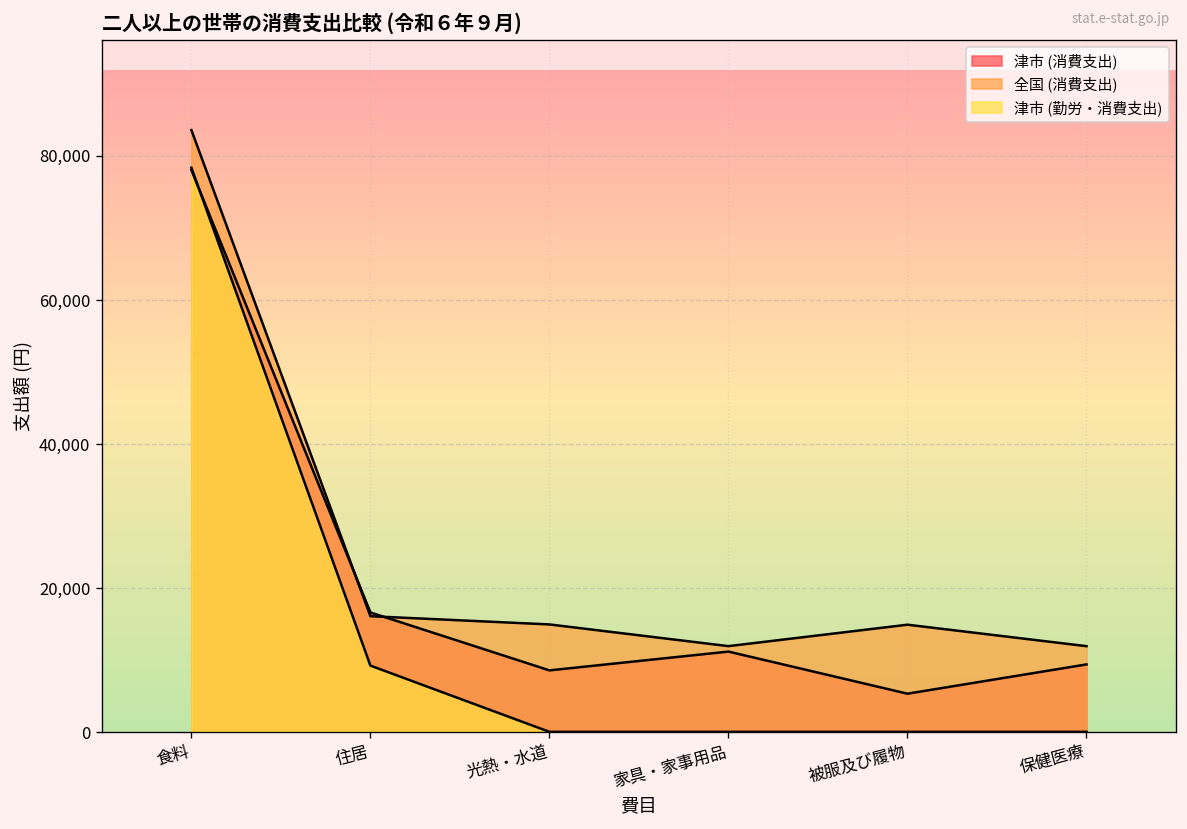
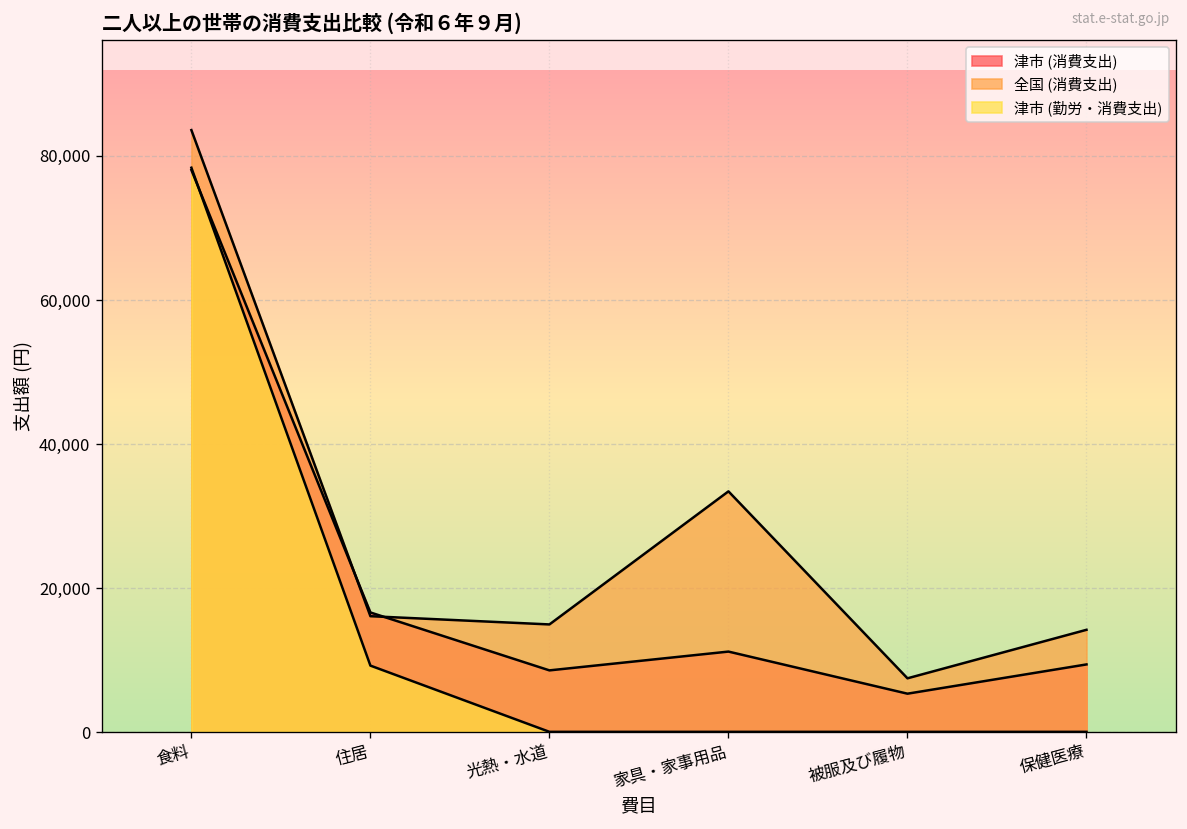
  {
    "津市 (消費支出)": {
      "住居": "17,000",
      "光熱・水道": "9,000",
      "家具・家事用品": "11,000",
      "被服及び履物": "5,000",
      "保健医療": "9,000"
    },
    "全国 (消費支出)": {
      "食料": "84,000",
      "住居": "16,000",
      "光熱・水道": "15,000",
-     "家具・家事用品": "12,000",
-     "被服及び履物": "15,000",
-     "保健医療": "12,000"
+     "家具・家事用品": "33,000",
+     "被服及び履物": "7,000",
+     "保健医療": "14,000"
    },
    "津市 (勤労・消費支出)": {
      "住居": "9,000",
      "光熱・水道": "0",
      "家具・家事用品": "0",
      "被服及び履物": "0",
      "保健医療": "0"
    }
  }
